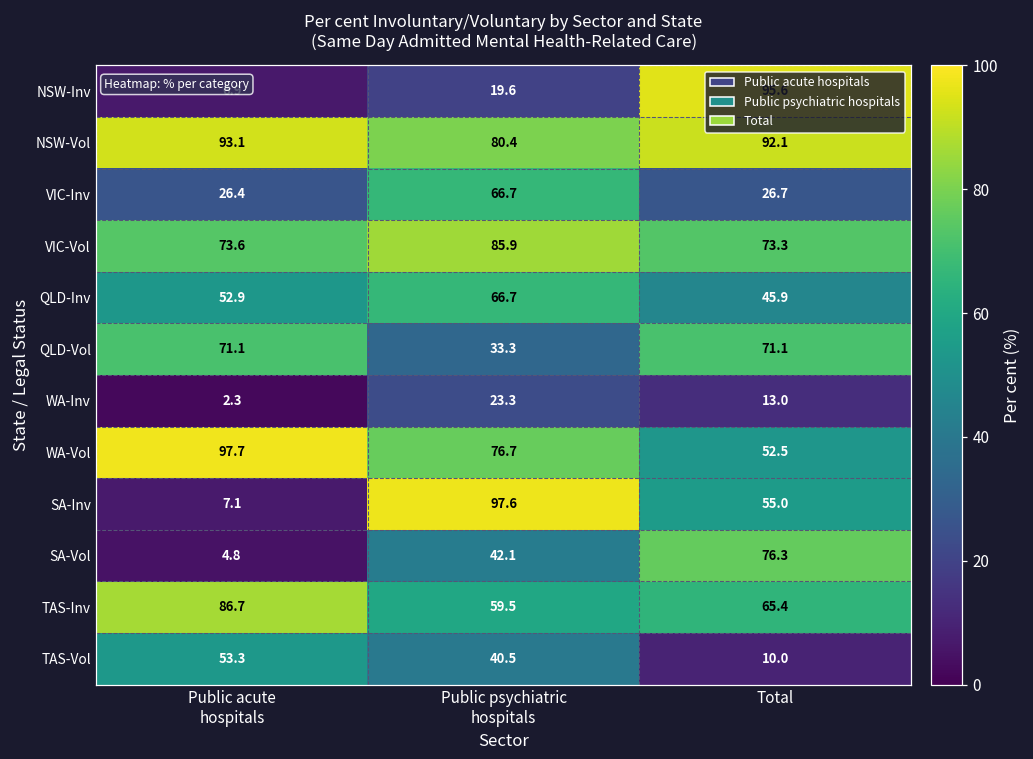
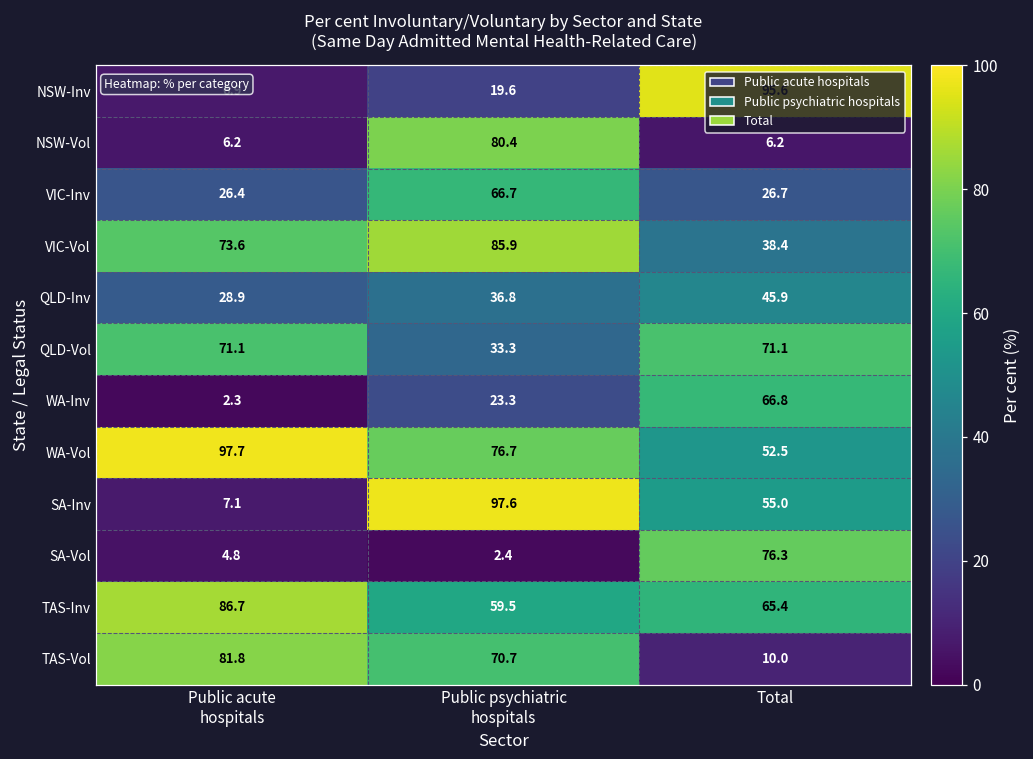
  {
    "NSW-Inv": {
      "Public psychiatric hospitals": 19.6
    },
    "NSW-Vol": {
-     "Public acute hospitals": 93.1,
+     "Public acute hospitals": 6.2,
      "Public psychiatric hospitals": 80.4,
-     "Total": 92.1
+     "Total": 6.2
    },
    "VIC-Inv": {
      "Public acute hospitals": 26.4,
      "Public psychiatric hospitals": 66.7,
      "Total": 26.7
    },
    "VIC-Vol": {
      "Public acute hospitals": 73.6,
      "Public psychiatric hospitals": 85.9,
-     "Total": 73.3
+     "Total": 38.4
    },
    "QLD-Inv": {
-     "Public acute hospitals": 52.9,
-     "Public psychiatric hospitals": 66.7,
+     "Public acute hospitals": 28.9,
+     "Public psychiatric hospitals": 36.8,
      "Total": 45.9
    },
    "QLD-Vol": {
      "Public acute hospitals": 71.1,
      "Public psychiatric hospitals": 33.3,
      "Total": 71.1
    },
    "WA-Inv": {
      "Public acute hospitals": 2.3,
      "Public psychiatric hospitals": 23.3,
-     "Total": 13.0
+     "Total": 66.8
    },
    "WA-Vol": {
      "Public acute hospitals": 97.7,
      "Public psychiatric hospitals": 76.7,
      "Total": 52.5
    },
    "SA-Inv": {
      "Public acute hospitals": 7.1,
      "Public psychiatric hospitals": 97.6,
      "Total": 55.0
    },
    "SA-Vol": {
      "Public acute hospitals": 4.8,
-     "Public psychiatric hospitals": 42.1,
+     "Public psychiatric hospitals": 2.4,
      "Total": 76.3
    },
    "TAS-Inv": {
      "Public acute hospitals": 86.7,
      "Public psychiatric hospitals": 59.5,
      "Total": 65.4
    },
    "TAS-Vol": {
-     "Public acute hospitals": 53.3,
-     "Public psychiatric hospitals": 40.5,
+     "Public acute hospitals": 81.8,
+     "Public psychiatric hospitals": 70.7,
      "Total": 10.0
    }
  }
